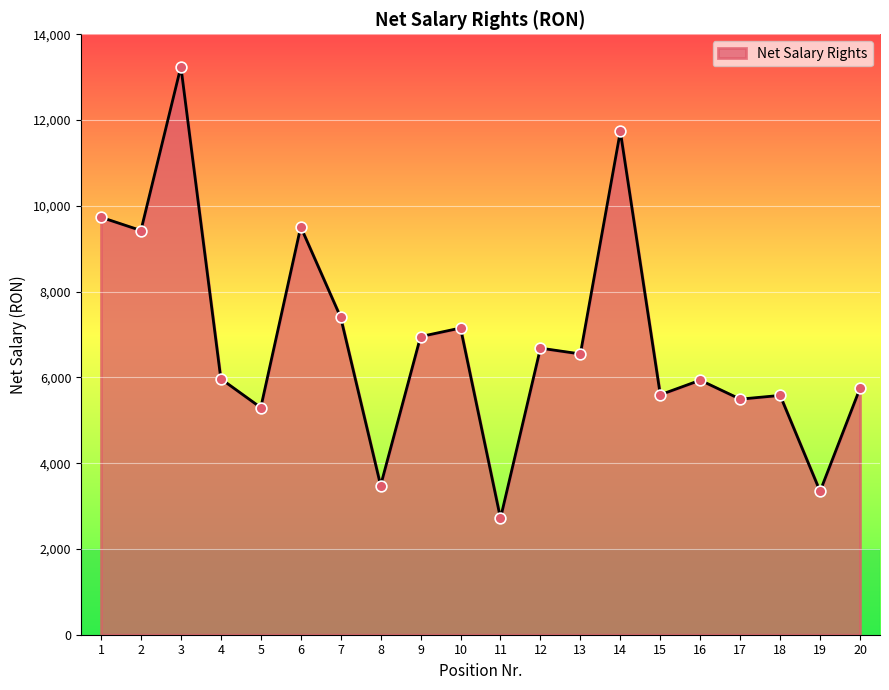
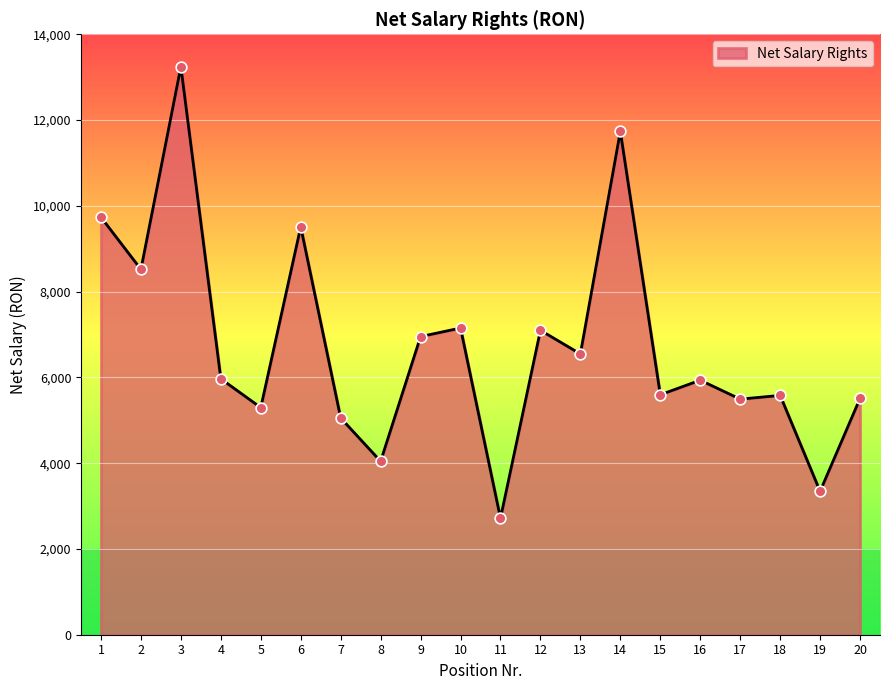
  {
    "1": "9,700",
-   "2": "9,400",
+   "2": "8,500",
    "3": "13,200",
    "4": "6,000",
    "5": "5,300",
    "6": "9,500",
-   "7": "7,400",
-   "8": "3,500",
+   "7": "5,100",
+   "8": "4,000",
    "9": "7,000",
    "10": "7,200",
    "11": "2,700",
-   "12": "6,700",
+   "12": "7,100",
    "13": "6,500",
    "14": "11,700",
    "15": "5,600",
    "16": "5,900",
    "17": "5,500",
    "18": "5,600",
    "19": "3,300",
-   "20": "5,700"
+   "20": "5,500"
  }
